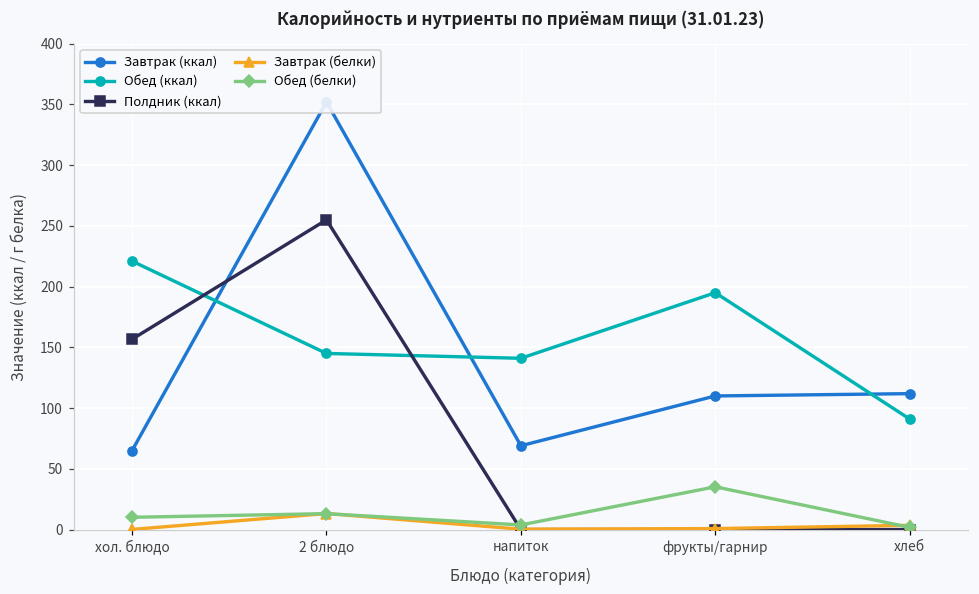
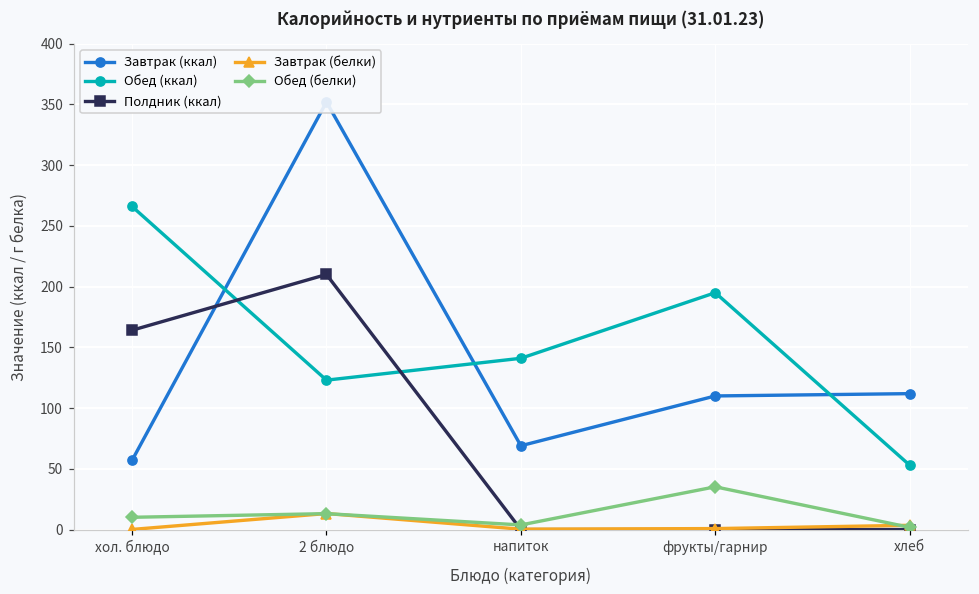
  {
    "Завтрак (ккал)": {
-     "хол. блюдо": 65,
+     "хол. блюдо": 57,
      "напиток": 69,
      "фрукты/гарнир": 110,
      "хлеб": 112
    },
    "Обед (ккал)": {
-     "хол. блюдо": 221,
-     "2 блюдо": 145,
+     "хол. блюдо": 266,
+     "2 блюдо": 123,
      "напиток": 141,
      "фрукты/гарнир": 195,
-     "хлеб": 91
+     "хлеб": 53
    },
    "Полдник (ккал)": {
-     "хол. блюдо": 157,
-     "2 блюдо": 255
+     "хол. блюдо": 164,
+     "2 блюдо": 210
    },
    "Завтрак (белки)": {
      "хол. блюдо": 0
    },
    "Обед (белки)": {
      "хол. блюдо": 10,
      "напиток": 4,
      "фрукты/гарнир": 35
    }
  }
